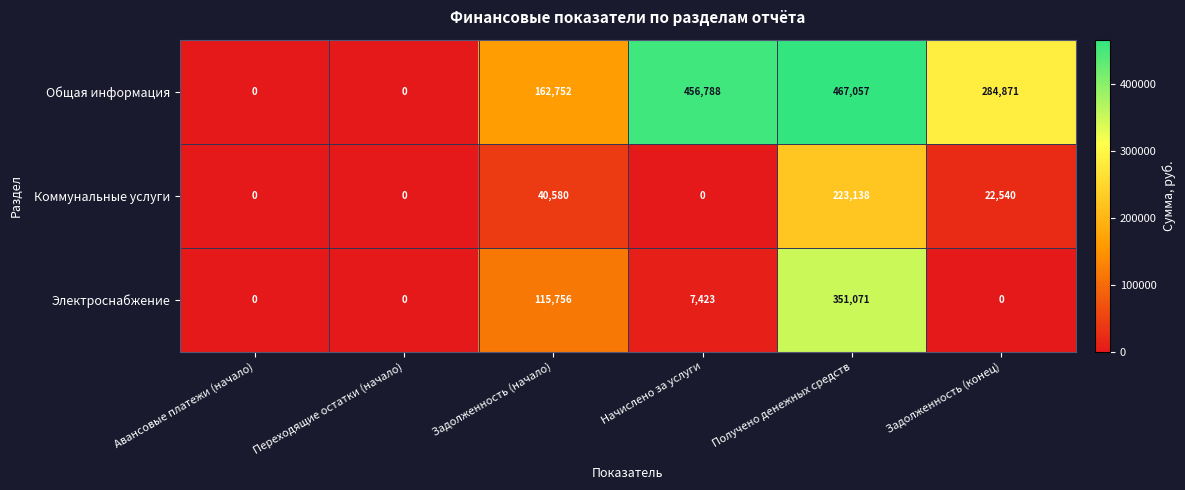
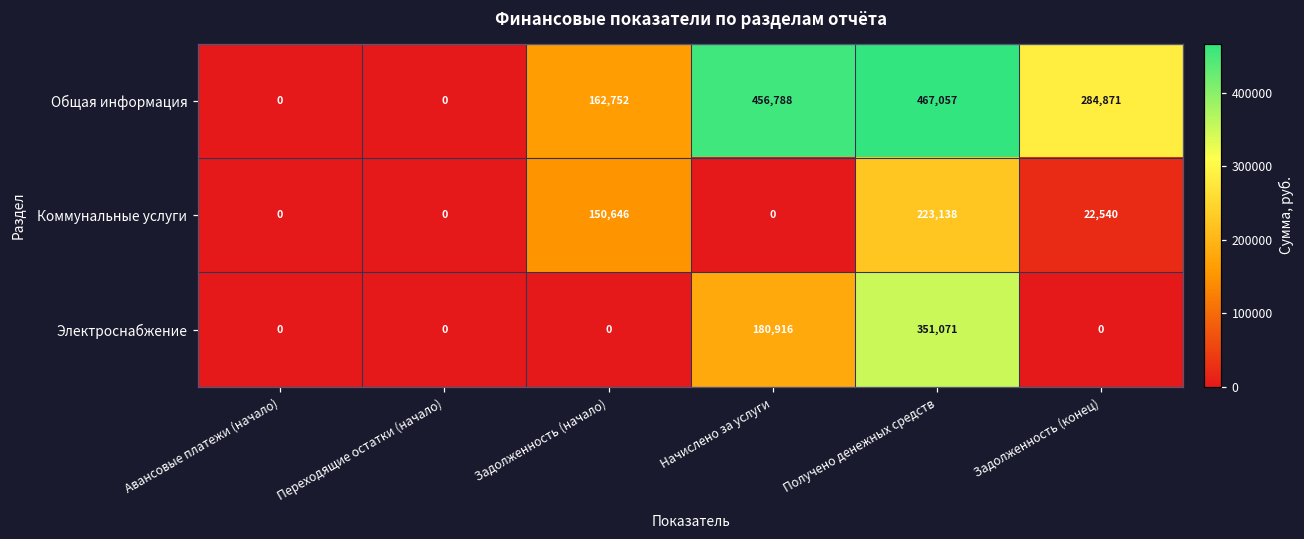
  {
    "Общая информация": {
      "Авансовые платежи (начало)": "0",
      "Переходящие остатки (начало)": "0",
      "Задолженность (начало)": "162,752",
      "Начислено за услуги": "456,788",
      "Получено денежных средств": "467,057",
      "Задолженность (конец)": "284,871"
    },
    "Коммунальные услуги": {
      "Авансовые платежи (начало)": "0",
      "Переходящие остатки (начало)": "0",
-     "Задолженность (начало)": "40,580",
+     "Задолженность (начало)": "150,646",
      "Начислено за услуги": "0",
      "Получено денежных средств": "223,138",
      "Задолженность (конец)": "22,540"
    },
    "Электроснабжение": {
      "Авансовые платежи (начало)": "0",
      "Переходящие остатки (начало)": "0",
-     "Задолженность (начало)": "115,756",
-     "Начислено за услуги": "7,423",
+     "Задолженность (начало)": "0",
+     "Начислено за услуги": "180,916",
      "Получено денежных средств": "351,071",
      "Задолженность (конец)": "0"
    }
  }
